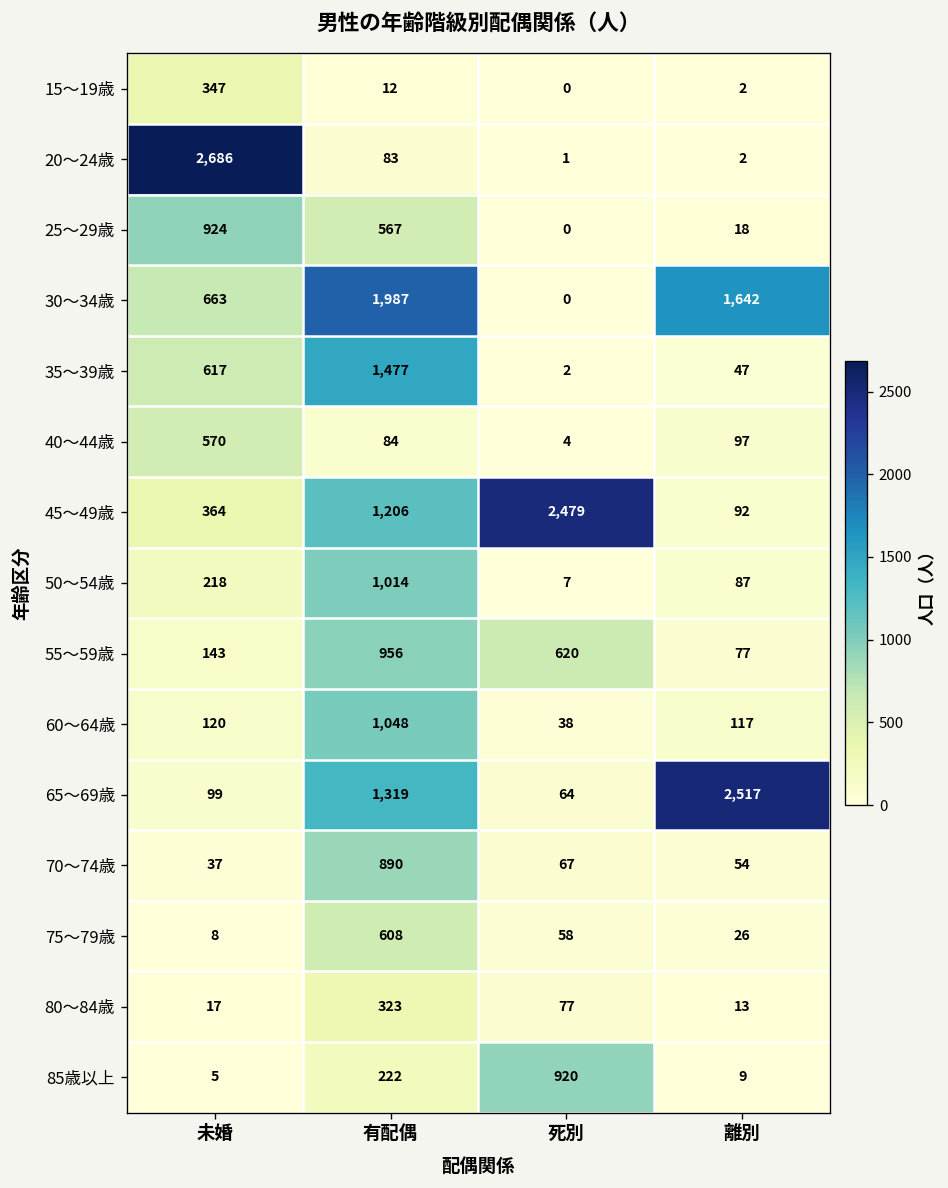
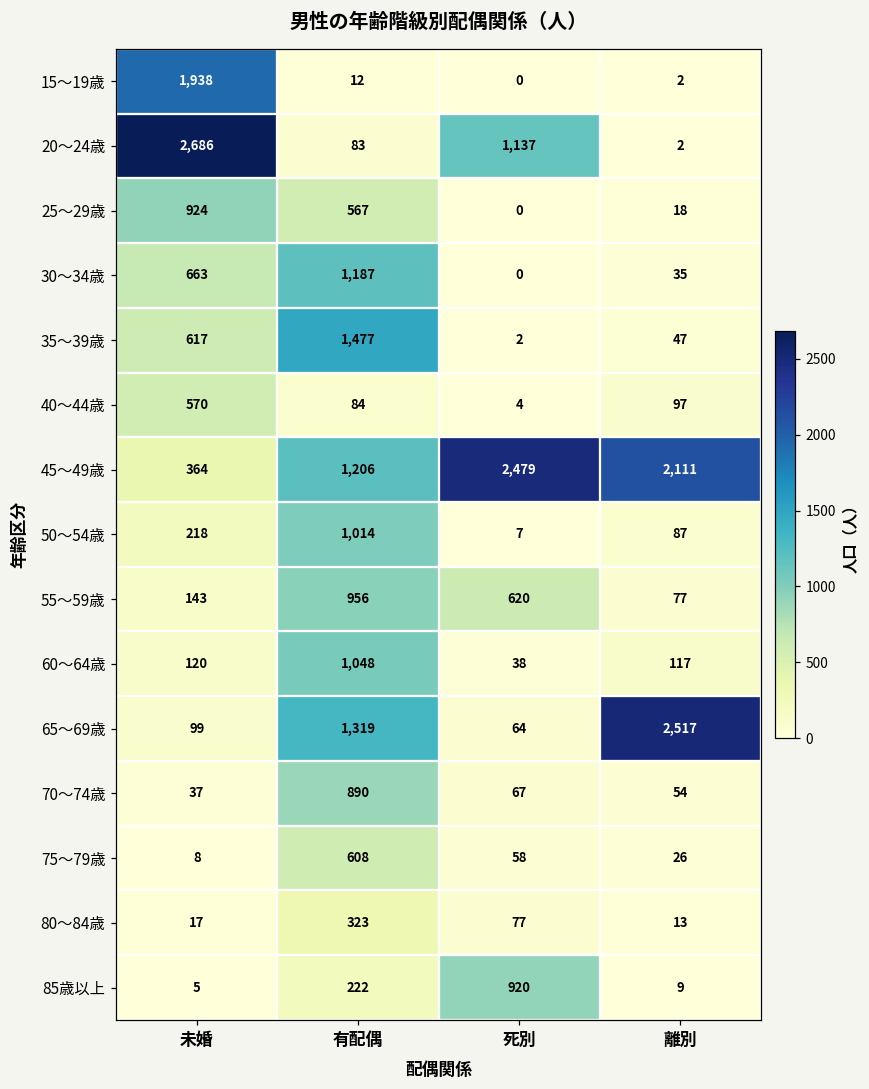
  {
    "15～19歳": {
-     "未婚": "347",
+     "未婚": "1,938",
      "有配偶": "12",
      "死別": "0",
      "離別": "2"
    },
    "20～24歳": {
      "未婚": "2,686",
      "有配偶": "83",
-     "死別": "1",
+     "死別": "1,137",
      "離別": "2"
    },
    "25～29歳": {
      "未婚": "924",
      "有配偶": "567",
      "死別": "0",
      "離別": "18"
    },
    "30～34歳": {
      "未婚": "663",
-     "有配偶": "1,987",
+     "有配偶": "1,187",
      "死別": "0",
-     "離別": "1,642"
+     "離別": "35"
    },
    "35～39歳": {
      "未婚": "617",
      "有配偶": "1,477",
      "死別": "2",
      "離別": "47"
    },
    "40～44歳": {
      "未婚": "570",
      "有配偶": "84",
      "死別": "4",
      "離別": "97"
    },
    "45～49歳": {
      "未婚": "364",
      "有配偶": "1,206",
      "死別": "2,479",
-     "離別": "92"
+     "離別": "2,111"
    },
    "50～54歳": {
      "未婚": "218",
      "有配偶": "1,014",
      "死別": "7",
      "離別": "87"
    },
    "55～59歳": {
      "未婚": "143",
      "有配偶": "956",
      "死別": "620",
      "離別": "77"
    },
    "60～64歳": {
      "未婚": "120",
      "有配偶": "1,048",
      "死別": "38",
      "離別": "117"
    },
    "65～69歳": {
      "未婚": "99",
      "有配偶": "1,319",
      "死別": "64",
      "離別": "2,517"
    },
    "70～74歳": {
      "未婚": "37",
      "有配偶": "890",
      "死別": "67",
      "離別": "54"
    },
    "75～79歳": {
      "未婚": "8",
      "有配偶": "608",
      "死別": "58",
      "離別": "26"
    },
    "80～84歳": {
      "未婚": "17",
      "有配偶": "323",
      "死別": "77",
      "離別": "13"
    },
    "85歳以上": {
      "未婚": "5",
      "有配偶": "222",
      "死別": "920",
      "離別": "9"
    }
  }
